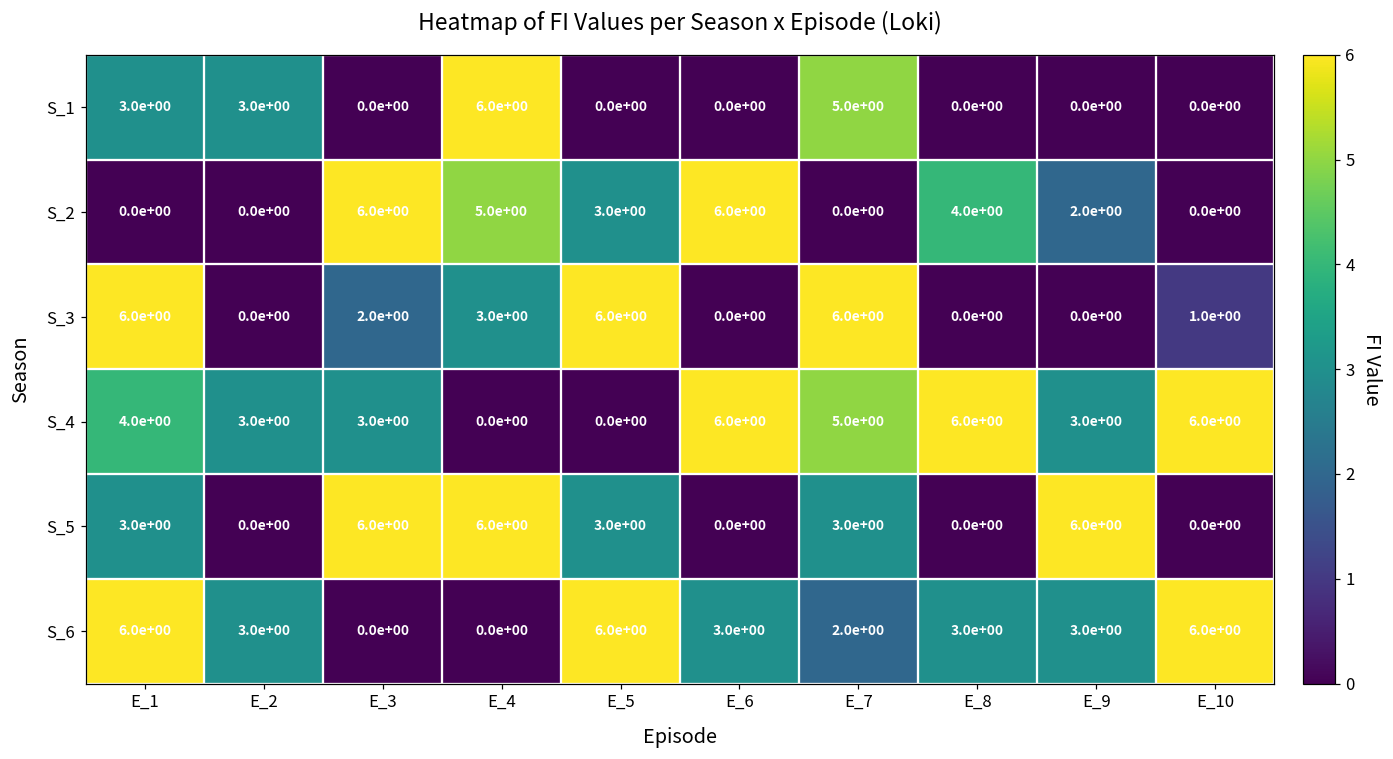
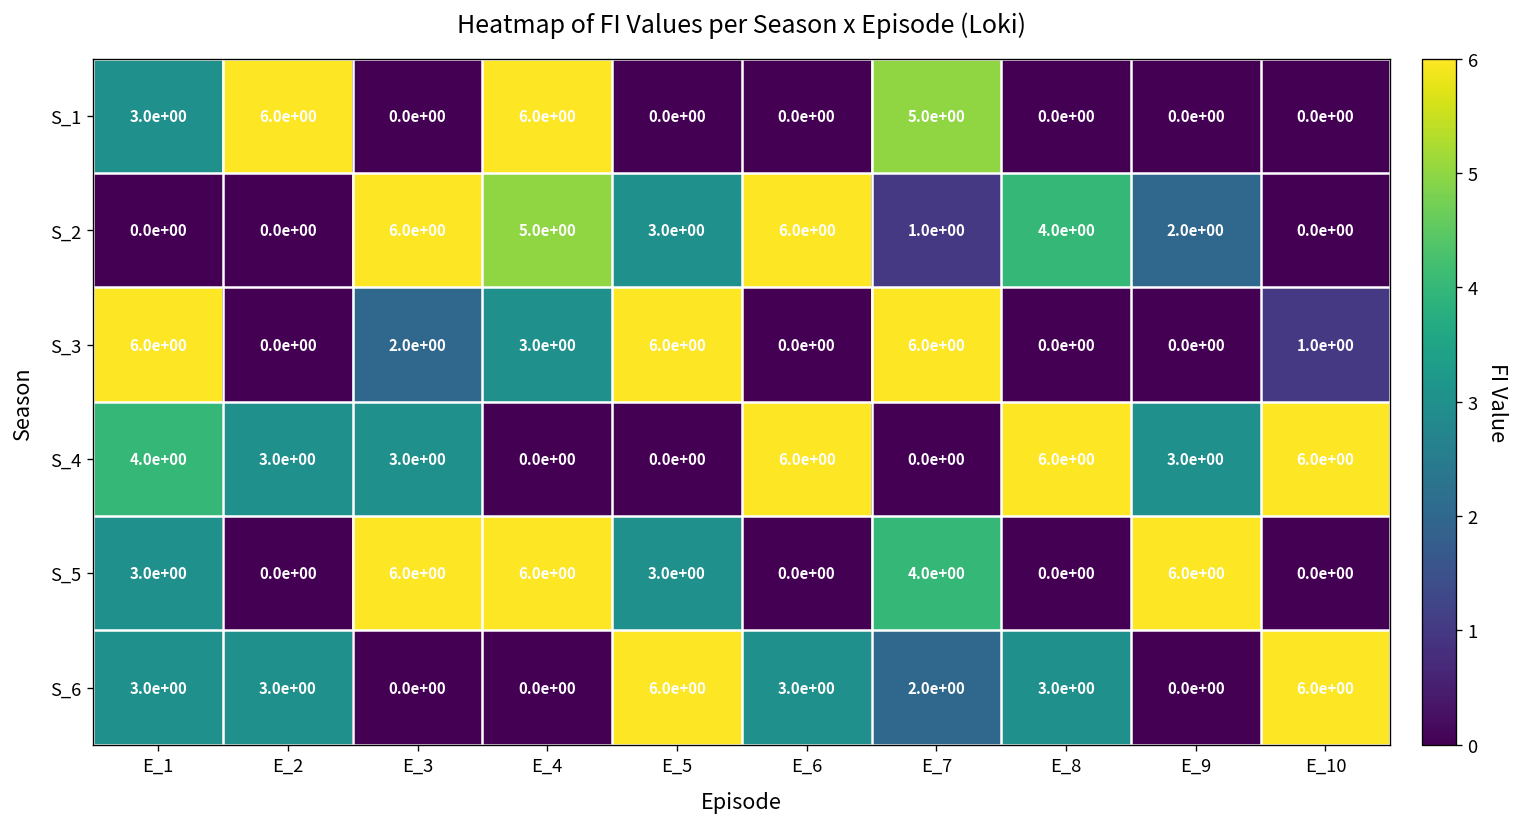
  {
    "S_1": {
      "E_1": "3.0e+00",
-     "E_2": "3.0e+00",
+     "E_2": "6.0e+00",
      "E_3": "0.0e+00",
      "E_4": "6.0e+00",
      "E_5": "0.0e+00",
      "E_6": "0.0e+00",
      "E_7": "5.0e+00",
      "E_8": "0.0e+00",
      "E_9": "0.0e+00",
      "E_10": "0.0e+00"
    },
    "S_2": {
      "E_1": "0.0e+00",
      "E_2": "0.0e+00",
      "E_3": "6.0e+00",
      "E_4": "5.0e+00",
      "E_5": "3.0e+00",
      "E_6": "6.0e+00",
-     "E_7": "0.0e+00",
+     "E_7": "1.0e+00",
      "E_8": "4.0e+00",
      "E_9": "2.0e+00",
      "E_10": "0.0e+00"
    },
    "S_3": {
      "E_1": "6.0e+00",
      "E_2": "0.0e+00",
      "E_3": "2.0e+00",
      "E_4": "3.0e+00",
      "E_5": "6.0e+00",
      "E_6": "0.0e+00",
      "E_7": "6.0e+00",
      "E_8": "0.0e+00",
      "E_9": "0.0e+00",
      "E_10": "1.0e+00"
    },
    "S_4": {
      "E_1": "4.0e+00",
      "E_2": "3.0e+00",
      "E_3": "3.0e+00",
      "E_4": "0.0e+00",
      "E_5": "0.0e+00",
      "E_6": "6.0e+00",
-     "E_7": "5.0e+00",
+     "E_7": "0.0e+00",
      "E_8": "6.0e+00",
      "E_9": "3.0e+00",
      "E_10": "6.0e+00"
    },
    "S_5": {
      "E_1": "3.0e+00",
      "E_2": "0.0e+00",
      "E_3": "6.0e+00",
      "E_4": "6.0e+00",
      "E_5": "3.0e+00",
      "E_6": "0.0e+00",
-     "E_7": "3.0e+00",
+     "E_7": "4.0e+00",
      "E_8": "0.0e+00",
      "E_9": "6.0e+00",
      "E_10": "0.0e+00"
    },
    "S_6": {
-     "E_1": "6.0e+00",
+     "E_1": "3.0e+00",
      "E_2": "3.0e+00",
      "E_3": "0.0e+00",
      "E_4": "0.0e+00",
      "E_5": "6.0e+00",
      "E_6": "3.0e+00",
      "E_7": "2.0e+00",
      "E_8": "3.0e+00",
-     "E_9": "3.0e+00",
+     "E_9": "0.0e+00",
      "E_10": "6.0e+00"
    }
  }
